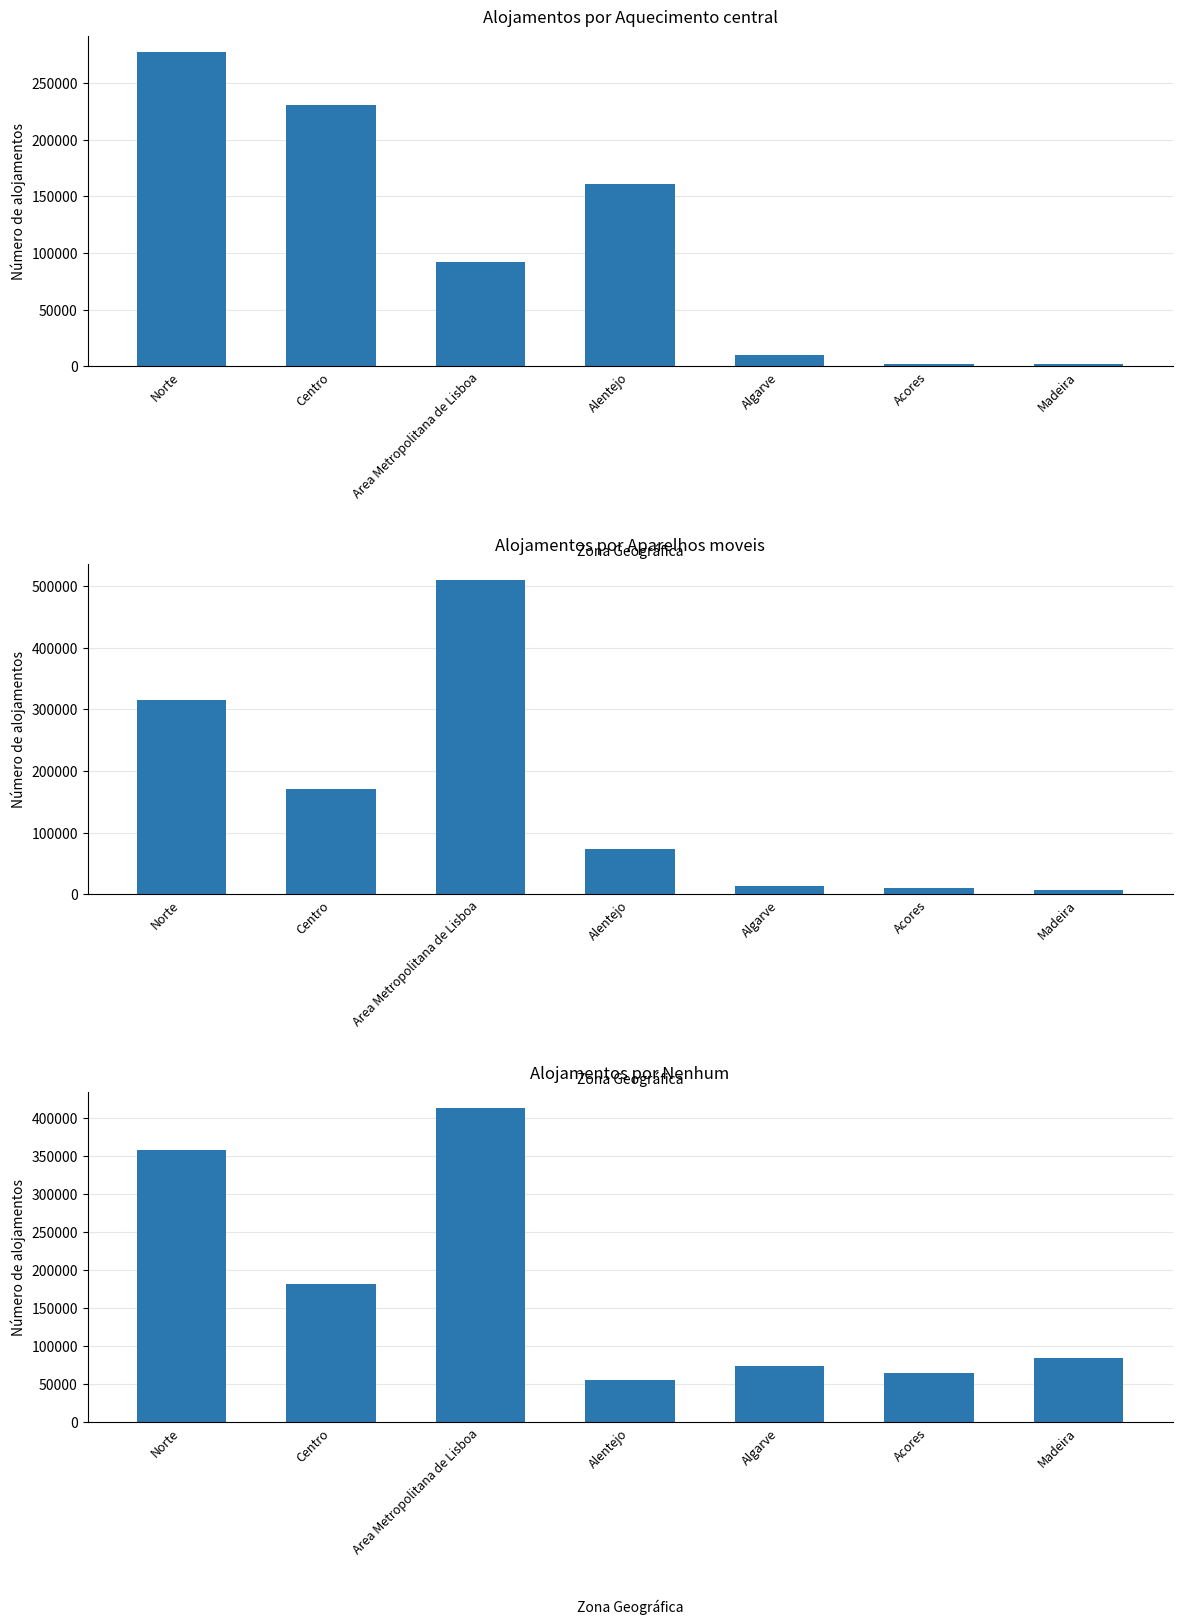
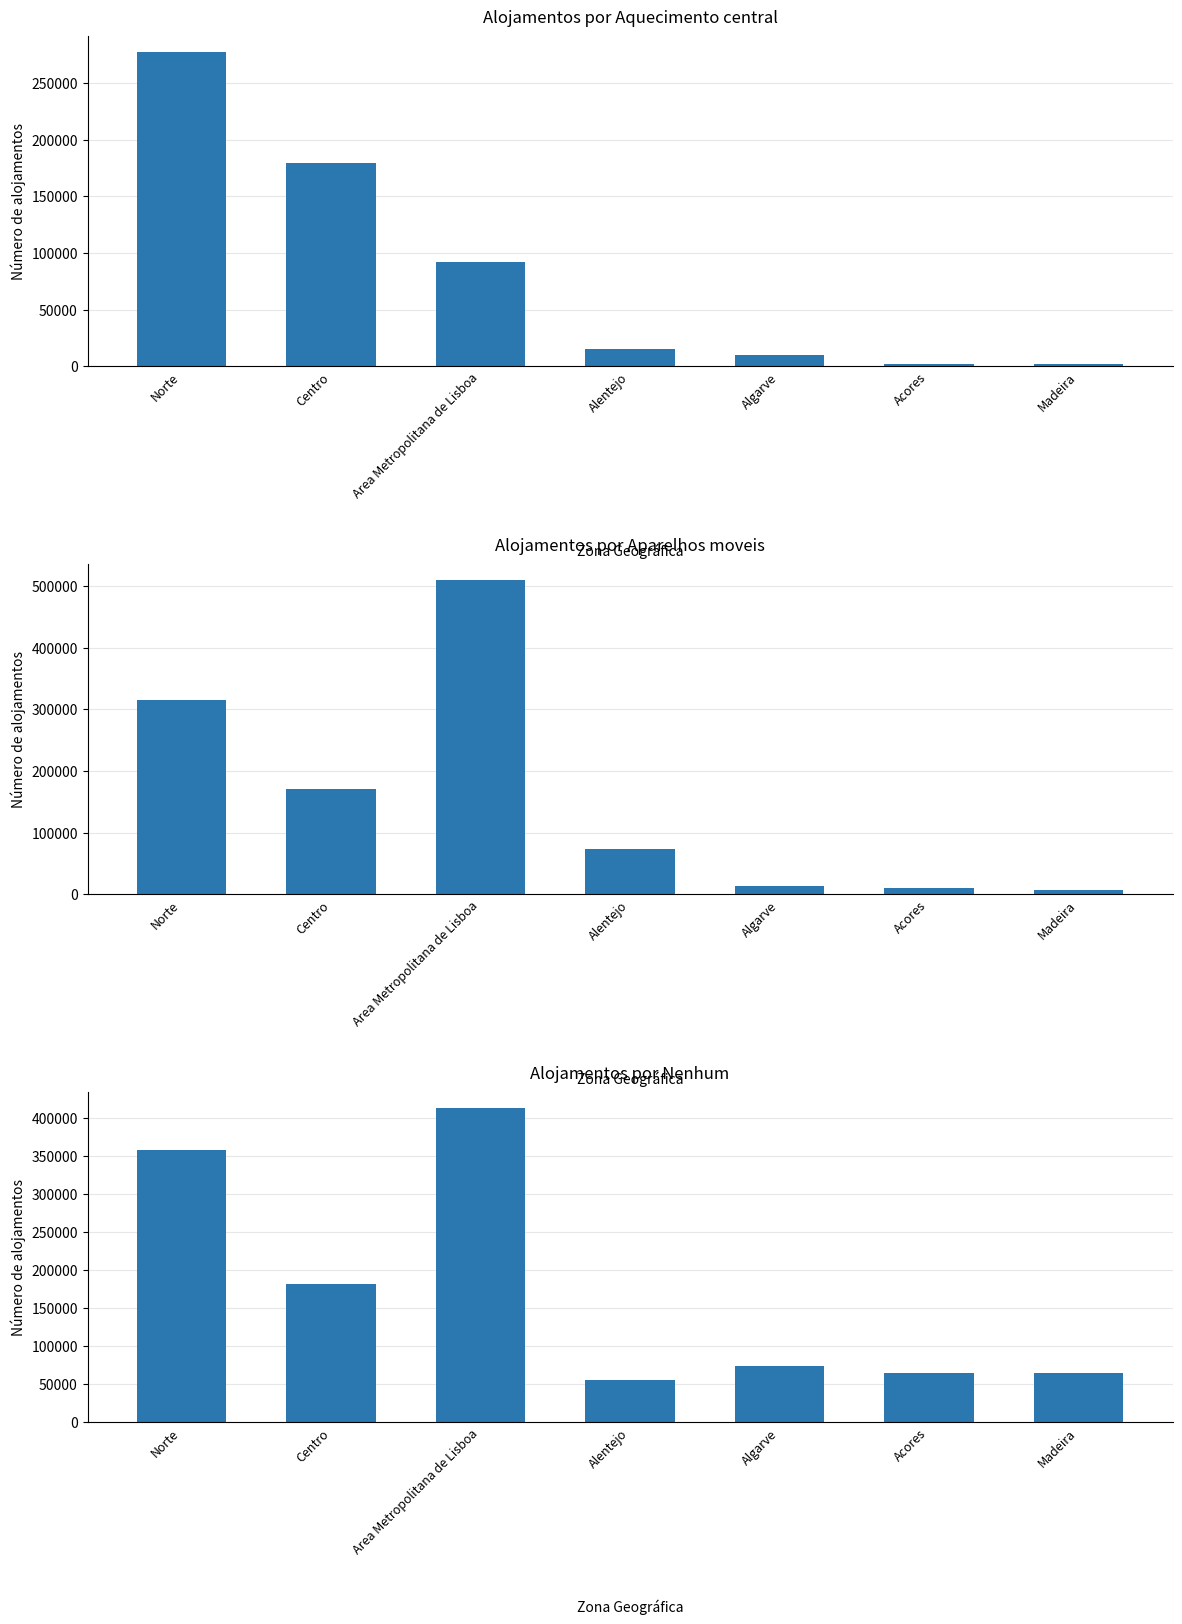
  {
    "Alojamentos por Aquecimento central": {
      "Norte": 277000,
-     "Centro": 230000,
+     "Centro": 179000,
      "Area Metropolitana de Lisboa": 92000,
-     "Alentejo": 161000,
+     "Alentejo": 15000,
      "Algarve": 10000,
      "Acores": 2000
    },
    "Alojamentos por Aparelhos moveis": {
      "Norte": 320000,
      "Centro": 170000,
      "Area Metropolitana de Lisboa": 510000,
      "Alentejo": 70000,
      "Algarve": 10000,
      "Acores": 10000,
      "Madeira": 10000
    },
    "Alojamentos por Nenhum": {
      "Norte": 360000,
      "Centro": 180000,
      "Area Metropolitana de Lisboa": 410000,
      "Alentejo": 60000,
      "Algarve": 70000,
      "Acores": 70000,
-     "Madeira": 80000
+     "Madeira": 70000
    }
  }
